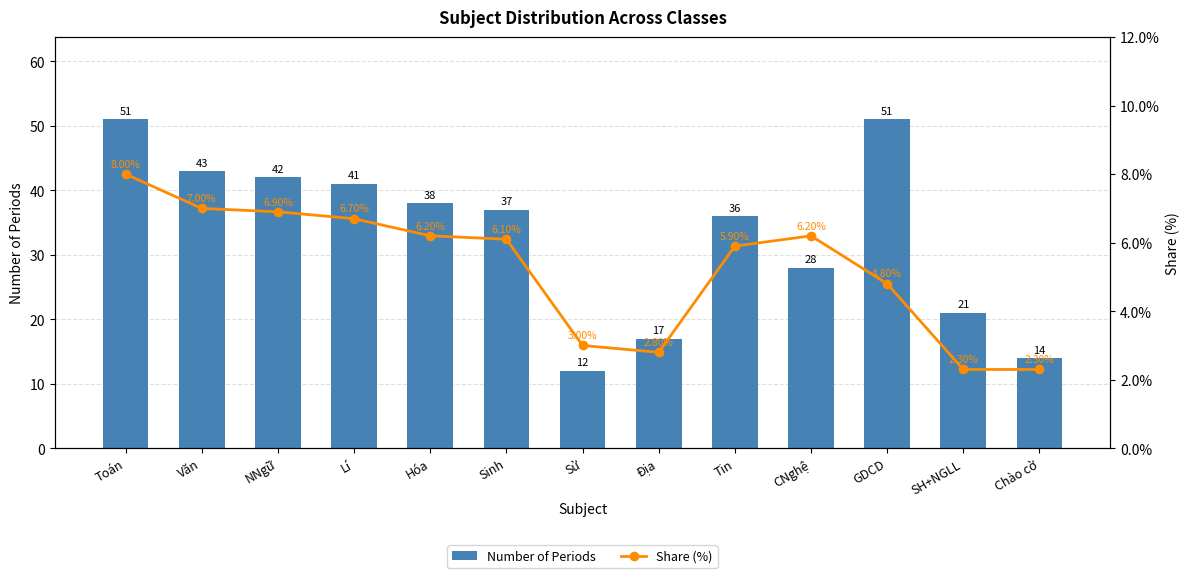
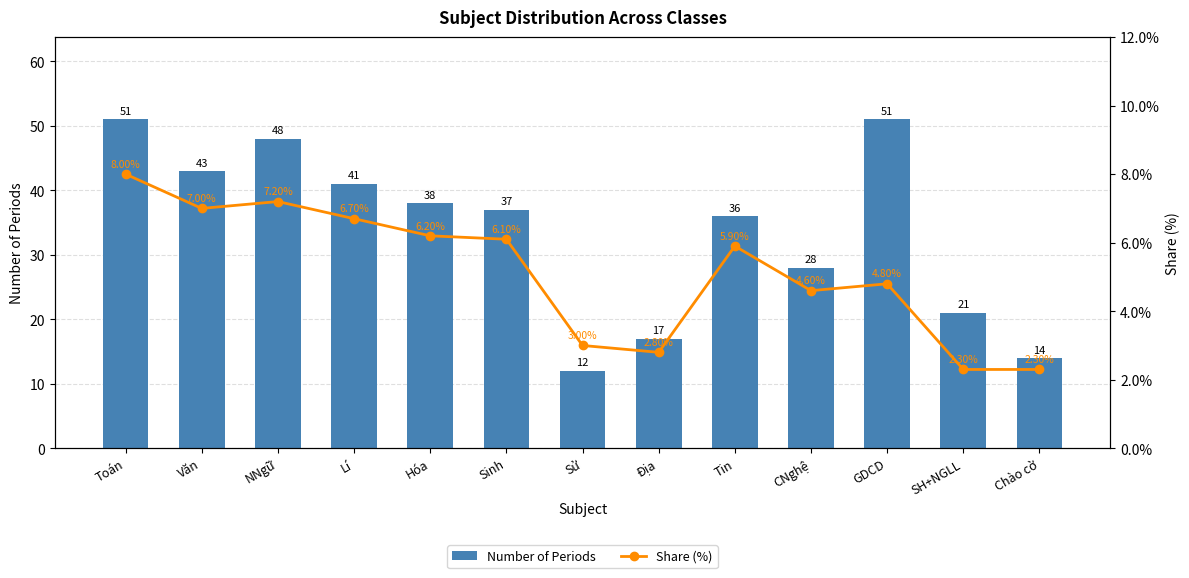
  {
    "Number of Periods": {
      "Toán": "51",
      "Văn": "43",
-     "NNgữ": "42",
+     "NNgữ": "48",
      "Lí": "41",
      "Hóa": "38",
      "Sinh": "37",
      "Sử": "12",
      "Địa": "17",
      "Tin": "36",
      "CNghệ": "28",
      "GDCD": "51",
      "SH+NGLL": "21",
      "Chào cờ": "14"
    },
    "Share (%)": {
      "Toán": "8.00%",
      "Văn": "7.00%",
-     "NNgữ": "6.90%",
+     "NNgữ": "7.20%",
      "Lí": "6.70%",
      "Hóa": "6.20%",
      "Sinh": "6.10%",
      "Sử": "3.00%",
      "Địa": "2.80%",
      "Tin": "5.90%",
-     "CNghệ": "6.20%",
+     "CNghệ": "4.60%",
      "GDCD": "4.80%",
      "SH+NGLL": "2.30%",
      "Chào cờ": "2.30%"
    }
  }
